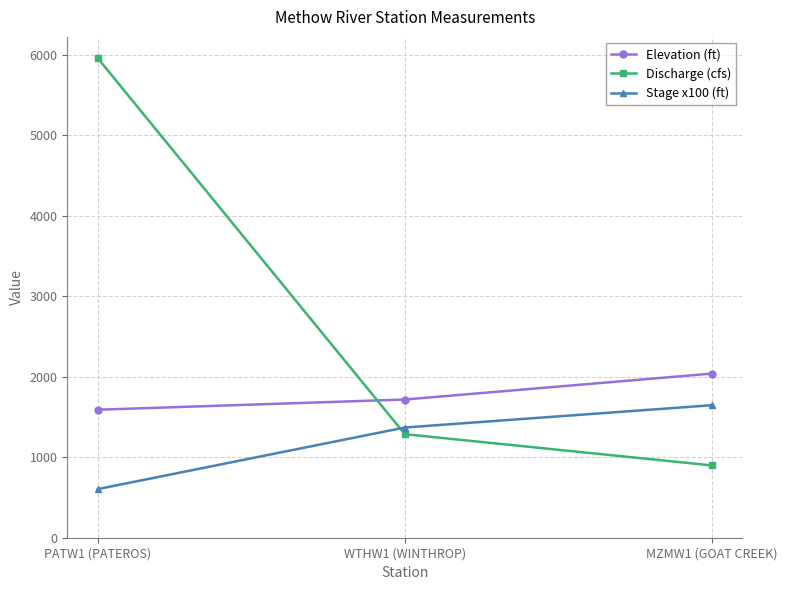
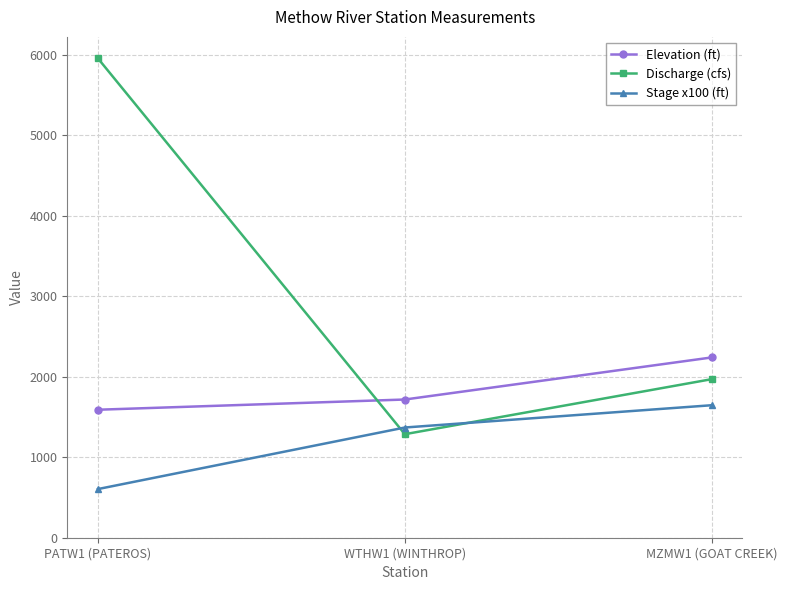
  {
    "Elevation (ft)": {
      "PATW1 (PATEROS)": 1600,
      "WTHW1 (WINTHROP)": 1700,
-     "MZMW1 (GOAT CREEK)": 2000
+     "MZMW1 (GOAT CREEK)": 2200
    },
    "Discharge (cfs)": {
      "PATW1 (PATEROS)": 6000,
      "WTHW1 (WINTHROP)": 1300,
-     "MZMW1 (GOAT CREEK)": 900
+     "MZMW1 (GOAT CREEK)": 2000
    },
    "Stage x100 (ft)": {
      "PATW1 (PATEROS)": 600,
      "WTHW1 (WINTHROP)": 1400,
      "MZMW1 (GOAT CREEK)": 1600
    }
  }
